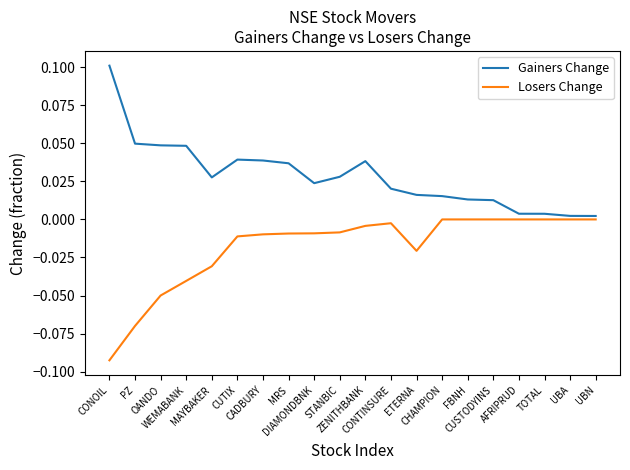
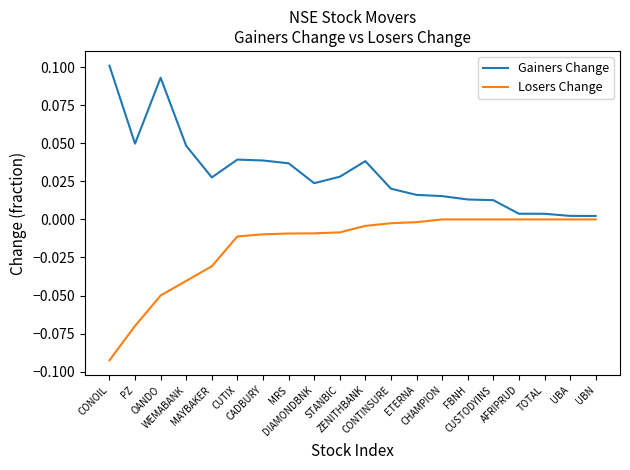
  {
    "Gainers Change": {
      "CONOIL": 0.101,
      "PZ": 0.050,
-     "OANDO": 0.049,
+     "OANDO": 0.093,
      "WEMABANK": 0.048,
      "MAYBAKER": 0.028,
      "CUTIX": 0.039,
      "CADBURY": 0.039,
      "MRS": 0.037,
      "DIAMONDBNK": 0.024,
      "STANBIC": 0.028,
      "ZENITHBANK": 0.038,
      "CONTINSURE": 0.020,
      "ETERNA": 0.016,
      "CHAMPION": 0.015,
      "FBNH": 0.013,
      "CUSTODYINS": 0.013,
      "AFRIPRUD": 0.004,
      "TOTAL": 0.004,
      "UBA": 0.002,
      "UBN": 0.002
    },
    "Losers Change": {
      "CONOIL": -0.093,
      "PZ": -0.070,
      "OANDO": -0.050,
      "WEMABANK": -0.040,
      "MAYBAKER": -0.031,
      "CUTIX": -0.011,
      "CADBURY": -0.010,
      "MRS": -0.009,
      "DIAMONDBNK": -0.009,
      "STANBIC": -0.009,
      "ZENITHBANK": -0.004,
      "CONTINSURE": -0.002,
-     "ETERNA": -0.021,
+     "ETERNA": -0.002,
      "CHAMPION": 0.000,
      "FBNH": 0.000,
      "CUSTODYINS": 0.000,
      "AFRIPRUD": 0.000,
      "TOTAL": 0.000,
      "UBA": 0.000,
      "UBN": 0.000
    }
  }
